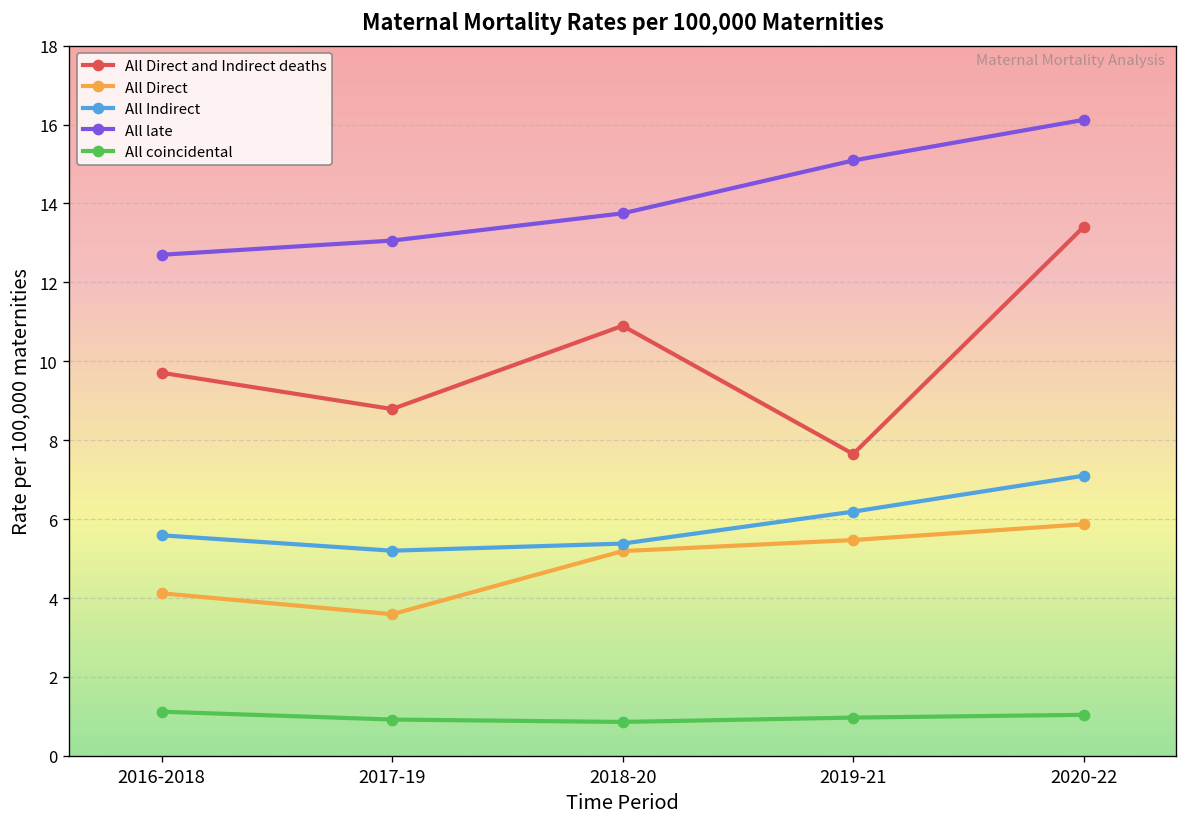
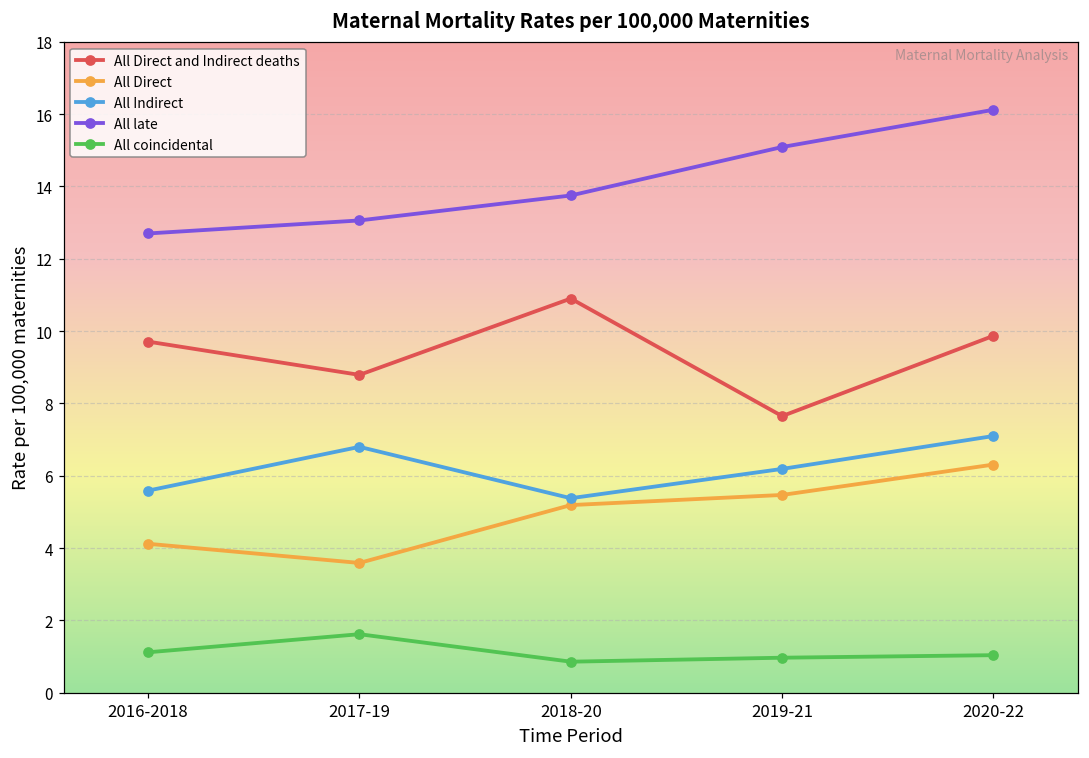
  {
    "All Direct and Indirect deaths": {
      "2016-2018": 9.7,
      "2017-19": 8.8,
      "2018-20": 10.9,
      "2019-21": 7.7,
-     "2020-22": 13.4
+     "2020-22": 9.9
    },
    "All Direct": {
      "2016-2018": 4.1,
      "2017-19": 3.6,
      "2018-20": 5.2,
      "2019-21": 5.5,
-     "2020-22": 5.9
+     "2020-22": 6.3
    },
    "All Indirect": {
      "2016-2018": 5.6,
-     "2017-19": 5.2,
+     "2017-19": 6.8,
      "2018-20": 5.4,
      "2019-21": 6.2,
      "2020-22": 7.1
    },
    "All late": {
      "2016-2018": 12.7,
      "2017-19": 13.1,
      "2018-20": 13.8,
      "2019-21": 15.1,
      "2020-22": 16.1
    },
    "All coincidental": {
      "2016-2018": 1.1,
-     "2017-19": 0.9,
+     "2017-19": 1.6,
      "2018-20": 0.9,
      "2019-21": 1.0,
      "2020-22": 1.0
    }
  }
